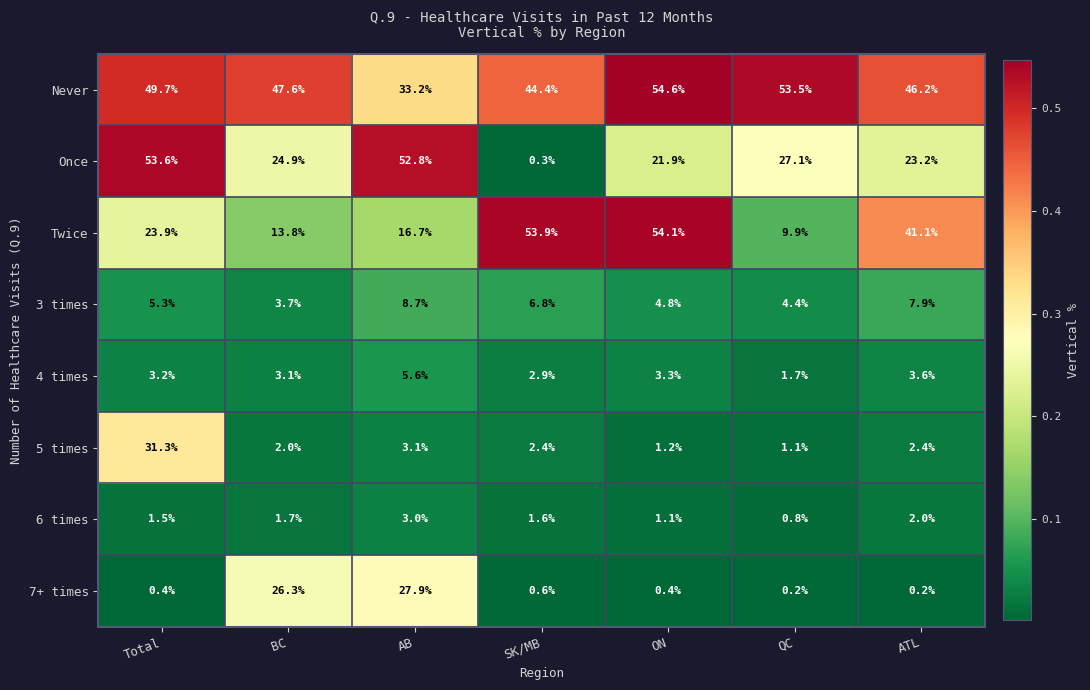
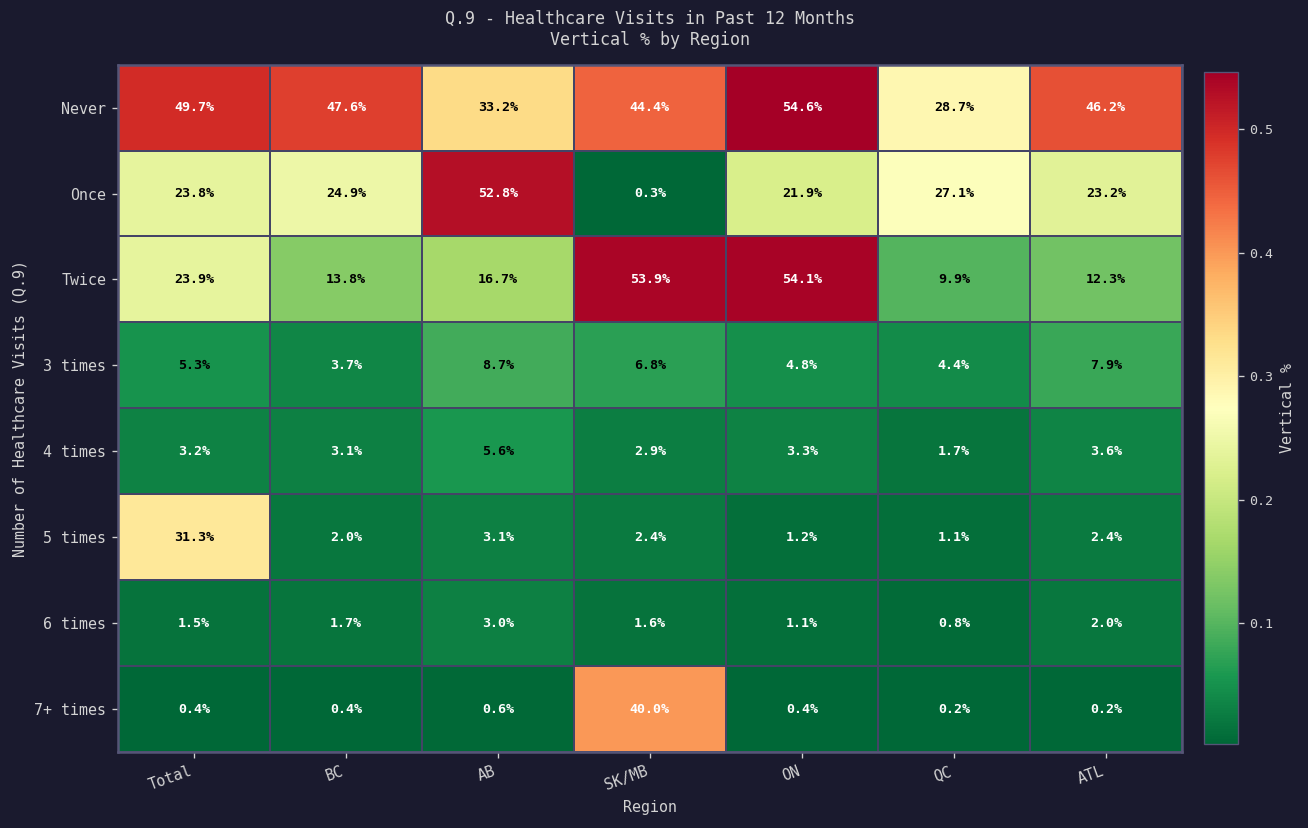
  {
    "Never": {
      "Total": "49.7%",
      "BC": "47.6%",
      "AB": "33.2%",
      "SK/MB": "44.4%",
      "ON": "54.6%",
-     "QC": "53.5%",
+     "QC": "28.7%",
      "ATL": "46.2%"
    },
    "Once": {
-     "Total": "53.6%",
+     "Total": "23.8%",
      "BC": "24.9%",
      "AB": "52.8%",
      "SK/MB": "0.3%",
      "ON": "21.9%",
      "QC": "27.1%",
      "ATL": "23.2%"
    },
    "Twice": {
      "Total": "23.9%",
      "BC": "13.8%",
      "AB": "16.7%",
      "SK/MB": "53.9%",
      "ON": "54.1%",
      "QC": "9.9%",
-     "ATL": "41.1%"
+     "ATL": "12.3%"
    },
    "3 times": {
      "Total": "5.3%",
      "BC": "3.7%",
      "AB": "8.7%",
      "SK/MB": "6.8%",
      "ON": "4.8%",
      "QC": "4.4%",
      "ATL": "7.9%"
    },
    "4 times": {
      "Total": "3.2%",
      "BC": "3.1%",
      "AB": "5.6%",
      "SK/MB": "2.9%",
      "ON": "3.3%",
      "QC": "1.7%",
      "ATL": "3.6%"
    },
    "5 times": {
      "Total": "31.3%",
      "BC": "2.0%",
      "AB": "3.1%",
      "SK/MB": "2.4%",
      "ON": "1.2%",
      "QC": "1.1%",
      "ATL": "2.4%"
    },
    "6 times": {
      "Total": "1.5%",
      "BC": "1.7%",
      "AB": "3.0%",
      "SK/MB": "1.6%",
      "ON": "1.1%",
      "QC": "0.8%",
      "ATL": "2.0%"
    },
    "7+ times": {
      "Total": "0.4%",
-     "BC": "26.3%",
-     "AB": "27.9%",
-     "SK/MB": "0.6%",
+     "BC": "0.4%",
+     "AB": "0.6%",
+     "SK/MB": "40.0%",
      "ON": "0.4%",
      "QC": "0.2%",
      "ATL": "0.2%"
    }
  }
